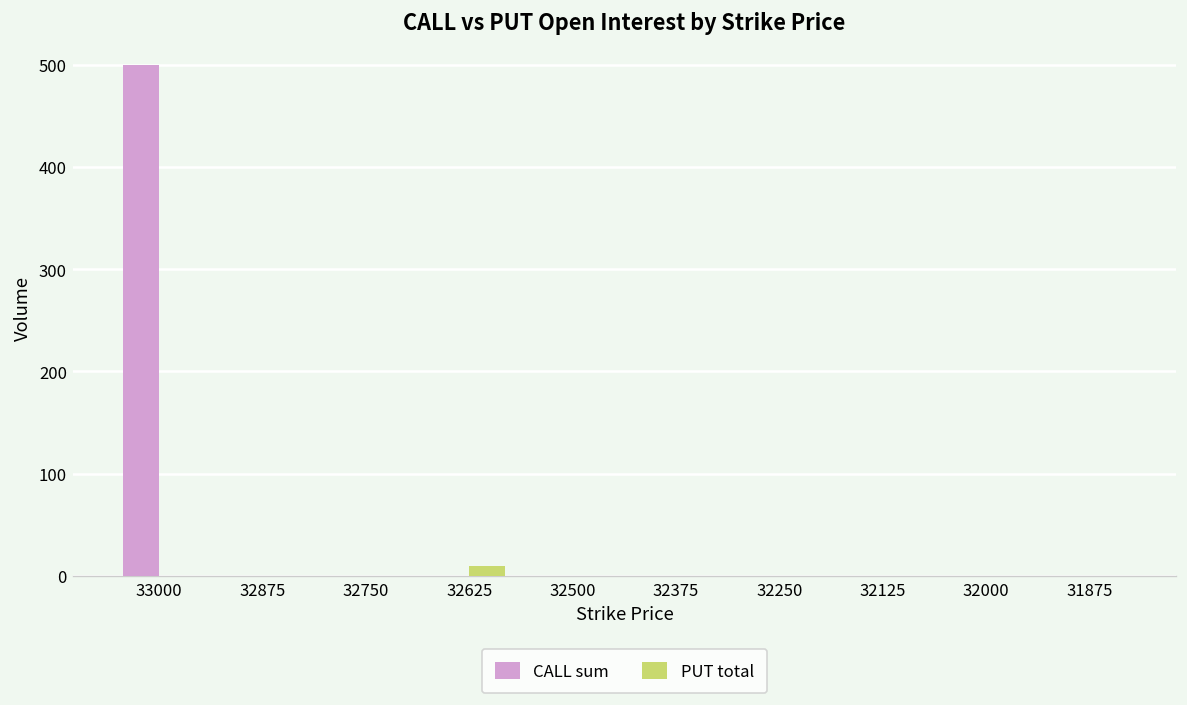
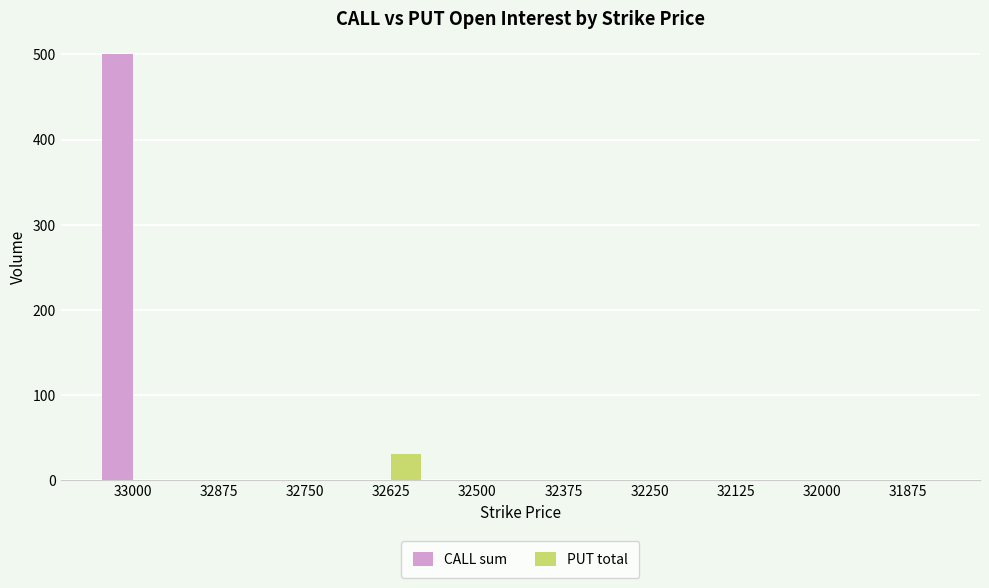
  {
    "CALL sum": {
      "33000": 500,
      "32875": 0,
      "32750": 0,
      "32625": 0,
      "32500": 0,
      "32375": 0,
      "32250": 0,
      "32125": 0,
      "32000": 0,
      "31875": 0
    },
    "PUT total": {
      "33000": 0,
      "32875": 0,
      "32750": 0,
-     "32625": 10,
+     "32625": 30,
      "32500": 0,
      "32375": 0,
      "32250": 0,
      "32125": 0,
      "32000": 0,
      "31875": 0
    }
  }
